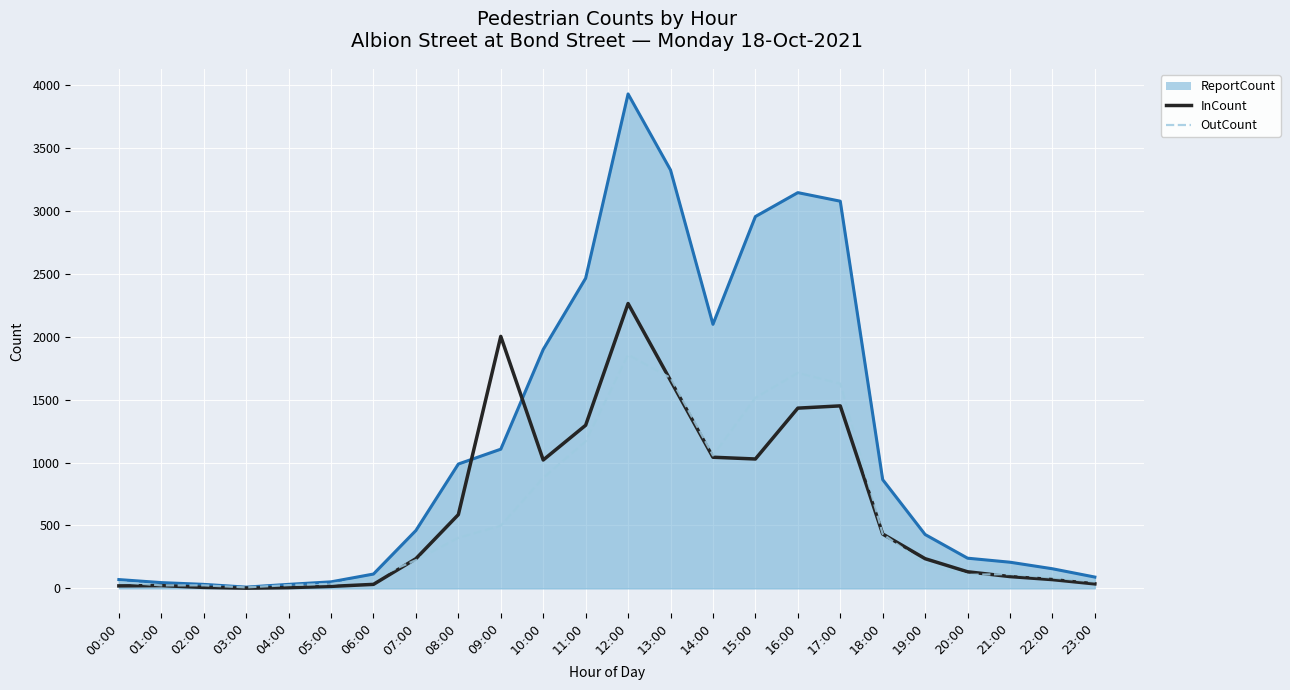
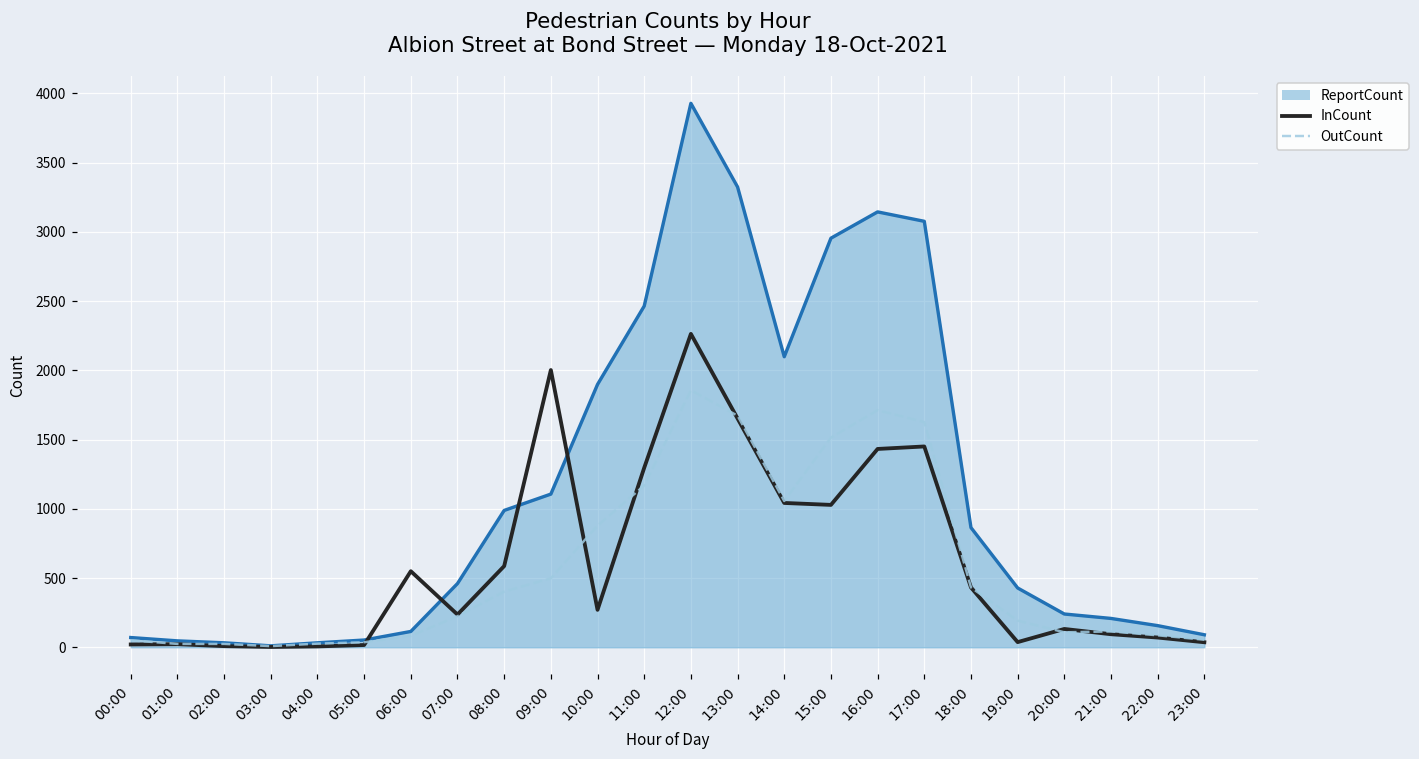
  {
    "InCount": {
      "00:00": 20,
-     "06:00": 30,
+     "06:00": 550,
      "08:00": 590,
      "09:00": 2000,
-     "10:00": 1020,
+     "10:00": 270,
      "11:00": 1300,
      "12:00": 2260,
      "15:00": 1030,
      "16:00": 1430,
      "17:00": 1450,
-     "19:00": 240,
+     "19:00": 40,
      "20:00": 130,
      "21:00": 90
    }
  }
